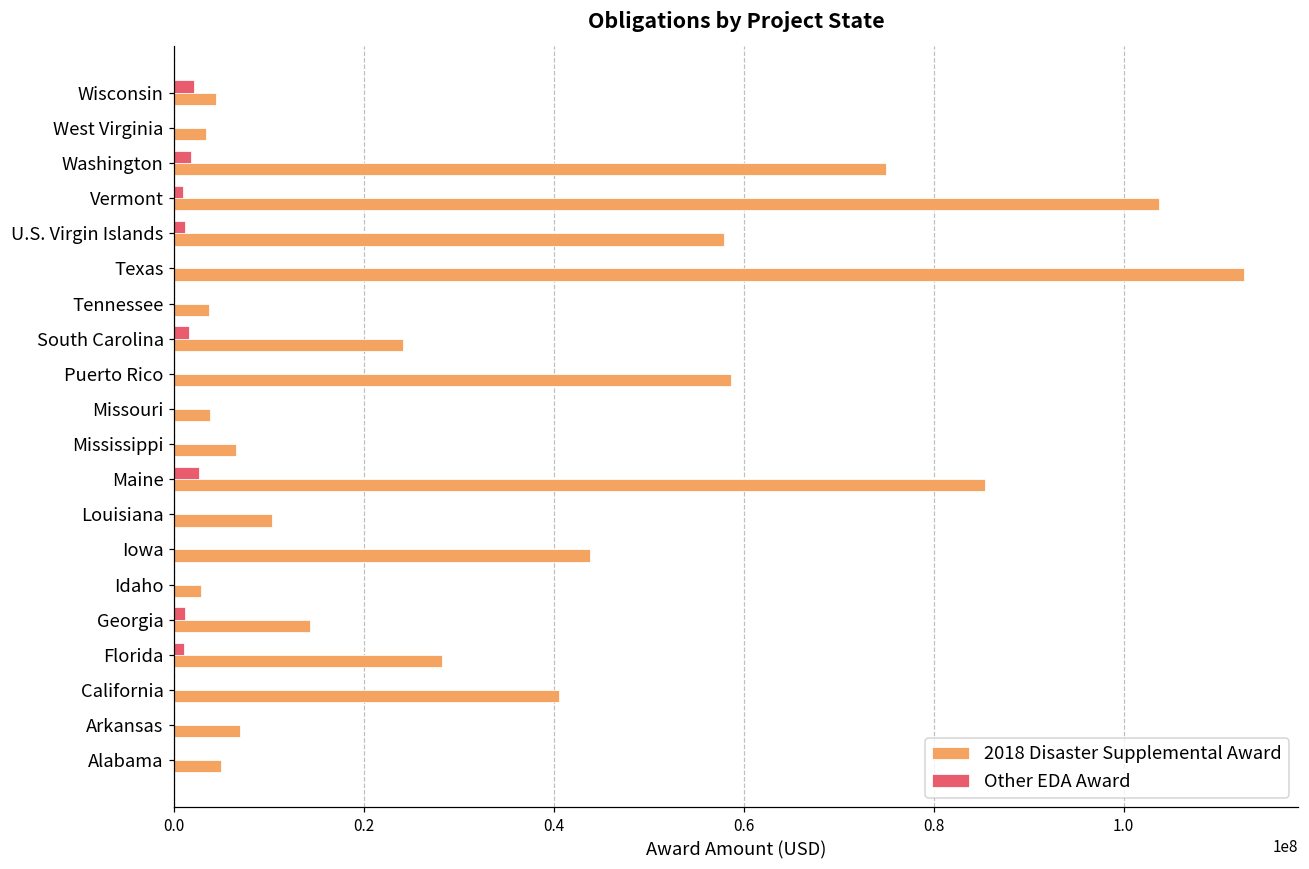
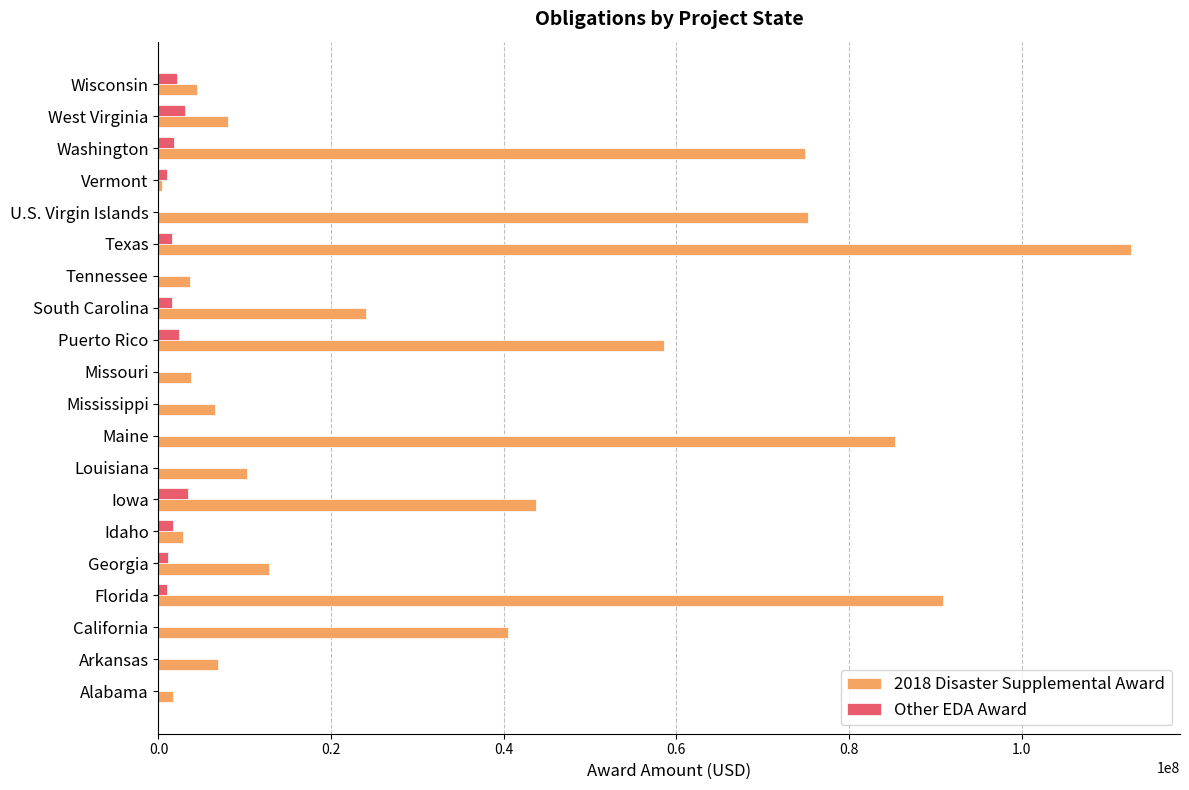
  {
    "2018 Disaster Supplemental Award": {
      "Wisconsin": 4000000,
-     "West Virginia": 3000000,
+     "West Virginia": 8000000,
      "Washington": 75000000,
-     "Vermont": 104000000,
-     "U.S. Virgin Islands": 58000000,
+     "Vermont": 0,
+     "U.S. Virgin Islands": 75000000,
      "Texas": 113000000,
      "Tennessee": 4000000,
      "South Carolina": 24000000,
      "Puerto Rico": 59000000,
      "Missouri": 4000000,
      "Mississippi": 7000000,
      "Maine": 85000000,
      "Louisiana": 10000000,
      "Iowa": 44000000,
      "Idaho": 3000000,
-     "Georgia": 14000000,
-     "Florida": 28000000,
+     "Georgia": 13000000,
+     "Florida": 91000000,
      "California": 41000000,
      "Arkansas": 7000000,
-     "Alabama": 5000000
+     "Alabama": 2000000
    },
    "Other EDA Award": {
      "Wisconsin": 2000000,
-     "West Virginia": 0,
+     "West Virginia": 3000000,
      "Washington": 2000000,
      "Vermont": 1000000,
-     "U.S. Virgin Islands": 1000000,
-     "Texas": 0,
+     "U.S. Virgin Islands": 0,
+     "Texas": 2000000,
      "Tennessee": 0,
      "South Carolina": 2000000,
-     "Puerto Rico": 0,
+     "Puerto Rico": 2000000,
      "Missouri": 0,
      "Mississippi": 0,
-     "Maine": 3000000,
+     "Maine": 0,
      "Louisiana": 0,
-     "Iowa": 0,
-     "Idaho": 0,
+     "Iowa": 3000000,
+     "Idaho": 2000000,
      "Georgia": 1000000,
      "Florida": 1000000,
      "California": 0,
      "Arkansas": 0,
      "Alabama": 0
    }
  }
